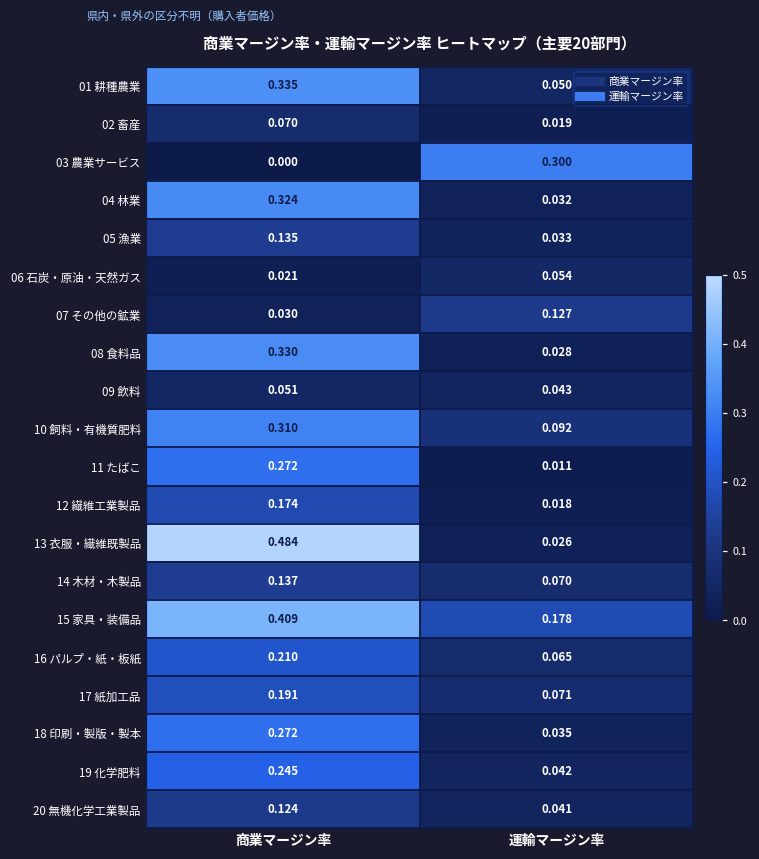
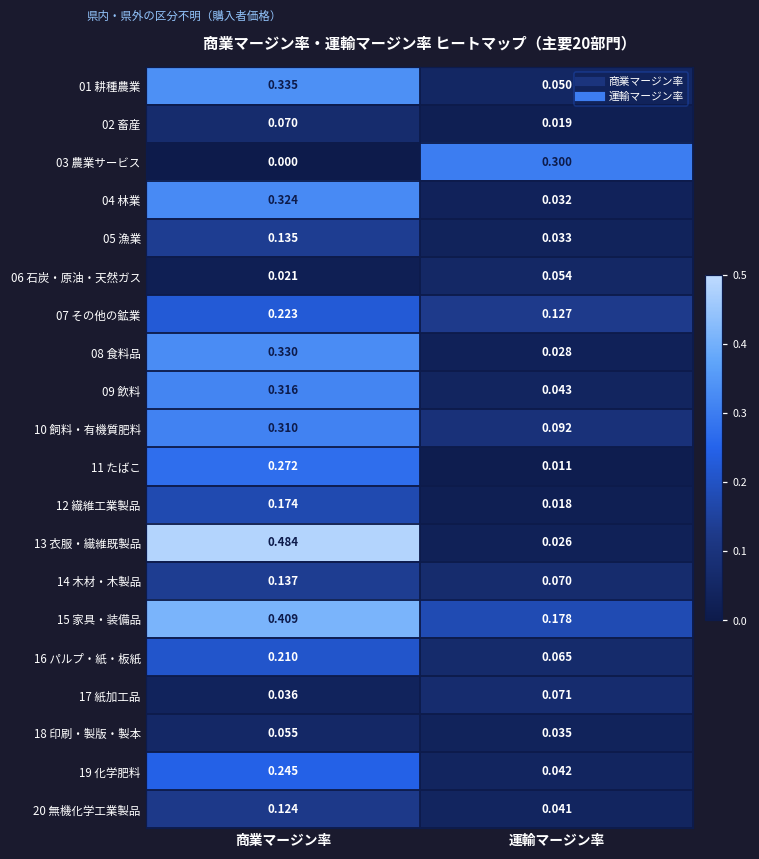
  {
    "01 耕種農業": {
      "商業マージン率": 0.335,
      "運輸マージン率": 0.050
    },
    "02 畜産": {
      "商業マージン率": 0.070,
      "運輸マージン率": 0.019
    },
    "03 農業サービス": {
      "商業マージン率": 0.000,
      "運輸マージン率": 0.300
    },
    "04 林業": {
      "商業マージン率": 0.324,
      "運輸マージン率": 0.032
    },
    "05 漁業": {
      "商業マージン率": 0.135,
      "運輸マージン率": 0.033
    },
    "06 石炭・原油・天然ガス": {
      "商業マージン率": 0.021,
      "運輸マージン率": 0.054
    },
    "07 その他の鉱業": {
-     "商業マージン率": 0.030,
+     "商業マージン率": 0.223,
      "運輸マージン率": 0.127
    },
    "08 食料品": {
      "商業マージン率": 0.330,
      "運輸マージン率": 0.028
    },
    "09 飲料": {
-     "商業マージン率": 0.051,
+     "商業マージン率": 0.316,
      "運輸マージン率": 0.043
    },
    "10 飼料・有機質肥料": {
      "商業マージン率": 0.310,
      "運輸マージン率": 0.092
    },
    "11 たばこ": {
      "商業マージン率": 0.272,
      "運輸マージン率": 0.011
    },
    "12 繊維工業製品": {
      "商業マージン率": 0.174,
      "運輸マージン率": 0.018
    },
    "13 衣服・繊維既製品": {
      "商業マージン率": 0.484,
      "運輸マージン率": 0.026
    },
    "14 木材・木製品": {
      "商業マージン率": 0.137,
      "運輸マージン率": 0.070
    },
    "15 家具・装備品": {
      "商業マージン率": 0.409,
      "運輸マージン率": 0.178
    },
    "16 パルプ・紙・板紙": {
      "商業マージン率": 0.210,
      "運輸マージン率": 0.065
    },
    "17 紙加工品": {
-     "商業マージン率": 0.191,
+     "商業マージン率": 0.036,
      "運輸マージン率": 0.071
    },
    "18 印刷・製版・製本": {
-     "商業マージン率": 0.272,
+     "商業マージン率": 0.055,
      "運輸マージン率": 0.035
    },
    "19 化学肥料": {
      "商業マージン率": 0.245,
      "運輸マージン率": 0.042
    },
    "20 無機化学工業製品": {
      "商業マージン率": 0.124,
      "運輸マージン率": 0.041
    }
  }
